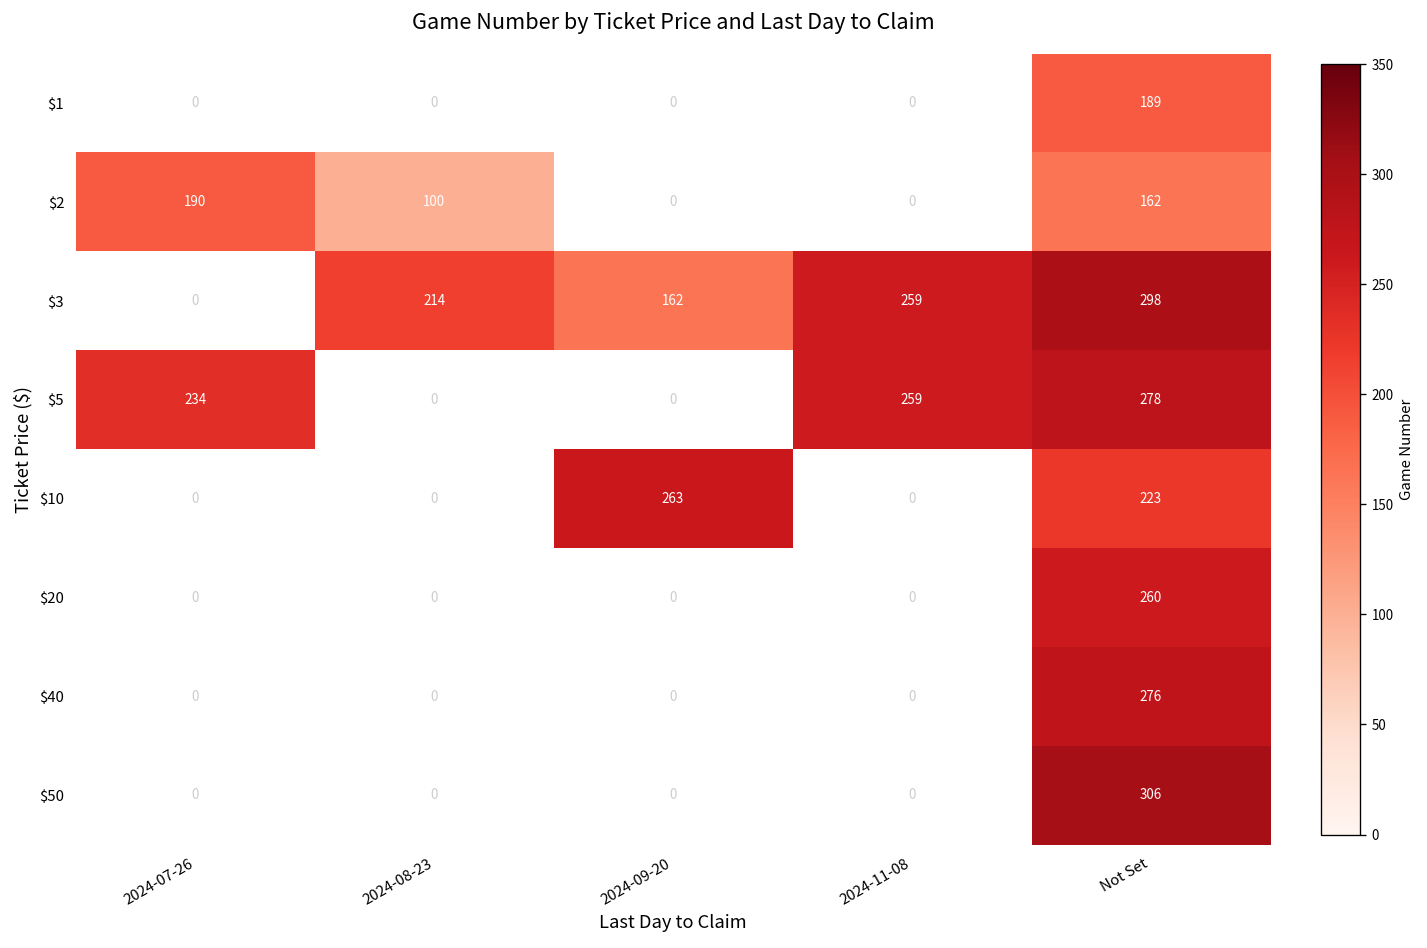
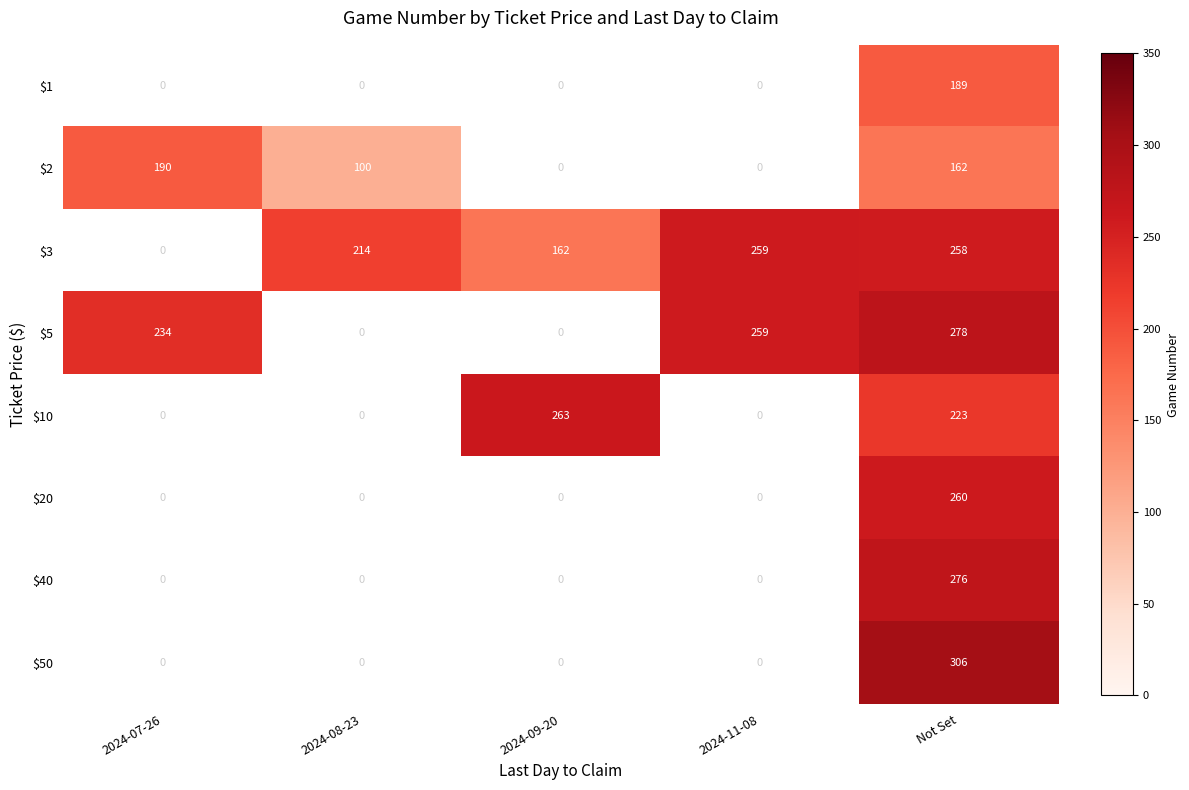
  {
    "$1": {
      "Not Set": 189
    },
    "$2": {
      "2024-07-26": 190,
      "2024-08-23": 100,
      "Not Set": 162
    },
    "$3": {
      "2024-08-23": 214,
      "2024-09-20": 162,
      "2024-11-08": 259,
-     "Not Set": 298
+     "Not Set": 258
    },
    "$5": {
      "2024-07-26": 234,
      "2024-11-08": 259,
      "Not Set": 278
    },
    "$10": {
      "2024-09-20": 263,
      "Not Set": 223
    },
    "$20": {
      "Not Set": 260
    },
    "$40": {
      "Not Set": 276
    },
    "$50": {
      "Not Set": 306
    }
  }
